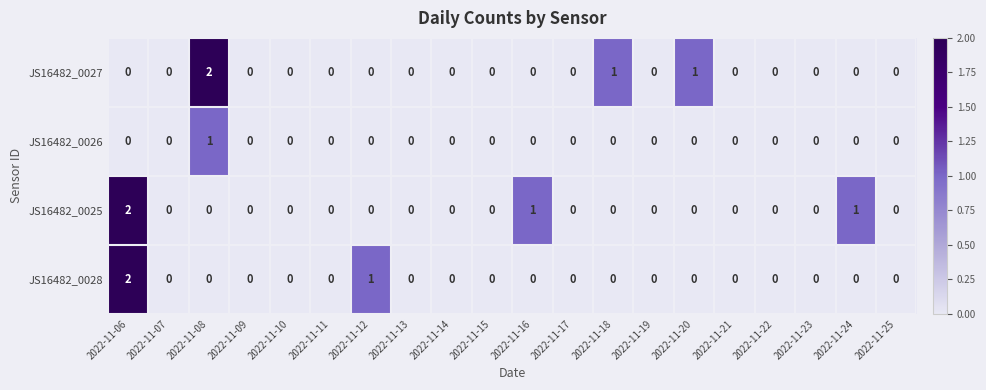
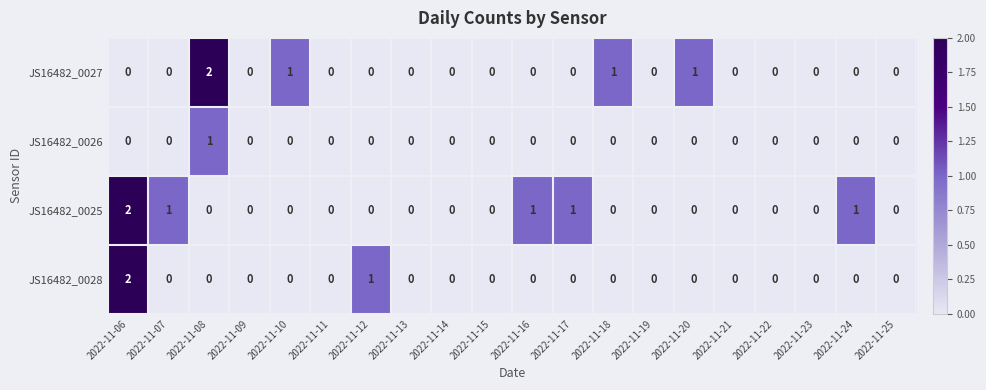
  {
    "JS16482_0027": {
      "2022-11-06": 0,
      "2022-11-07": 0,
      "2022-11-08": 2,
      "2022-11-09": 0,
-     "2022-11-10": 0,
+     "2022-11-10": 1,
      "2022-11-11": 0,
      "2022-11-12": 0,
      "2022-11-13": 0,
      "2022-11-14": 0,
      "2022-11-15": 0,
      "2022-11-16": 0,
      "2022-11-17": 0,
      "2022-11-18": 1,
      "2022-11-19": 0,
      "2022-11-20": 1,
      "2022-11-21": 0,
      "2022-11-22": 0,
      "2022-11-23": 0,
      "2022-11-24": 0,
      "2022-11-25": 0
    },
    "JS16482_0026": {
      "2022-11-06": 0,
      "2022-11-07": 0,
      "2022-11-08": 1,
      "2022-11-09": 0,
      "2022-11-10": 0,
      "2022-11-11": 0,
      "2022-11-12": 0,
      "2022-11-13": 0,
      "2022-11-14": 0,
      "2022-11-15": 0,
      "2022-11-16": 0,
      "2022-11-17": 0,
      "2022-11-18": 0,
      "2022-11-19": 0,
      "2022-11-20": 0,
      "2022-11-21": 0,
      "2022-11-22": 0,
      "2022-11-23": 0,
      "2022-11-24": 0,
      "2022-11-25": 0
    },
    "JS16482_0025": {
      "2022-11-06": 2,
-     "2022-11-07": 0,
+     "2022-11-07": 1,
      "2022-11-08": 0,
      "2022-11-09": 0,
      "2022-11-10": 0,
      "2022-11-11": 0,
      "2022-11-12": 0,
      "2022-11-13": 0,
      "2022-11-14": 0,
      "2022-11-15": 0,
      "2022-11-16": 1,
-     "2022-11-17": 0,
+     "2022-11-17": 1,
      "2022-11-18": 0,
      "2022-11-19": 0,
      "2022-11-20": 0,
      "2022-11-21": 0,
      "2022-11-22": 0,
      "2022-11-23": 0,
      "2022-11-24": 1,
      "2022-11-25": 0
    },
    "JS16482_0028": {
      "2022-11-06": 2,
      "2022-11-07": 0,
      "2022-11-08": 0,
      "2022-11-09": 0,
      "2022-11-10": 0,
      "2022-11-11": 0,
      "2022-11-12": 1,
      "2022-11-13": 0,
      "2022-11-14": 0,
      "2022-11-15": 0,
      "2022-11-16": 0,
      "2022-11-17": 0,
      "2022-11-18": 0,
      "2022-11-19": 0,
      "2022-11-20": 0,
      "2022-11-21": 0,
      "2022-11-22": 0,
      "2022-11-23": 0,
      "2022-11-24": 0,
      "2022-11-25": 0
    }
  }
